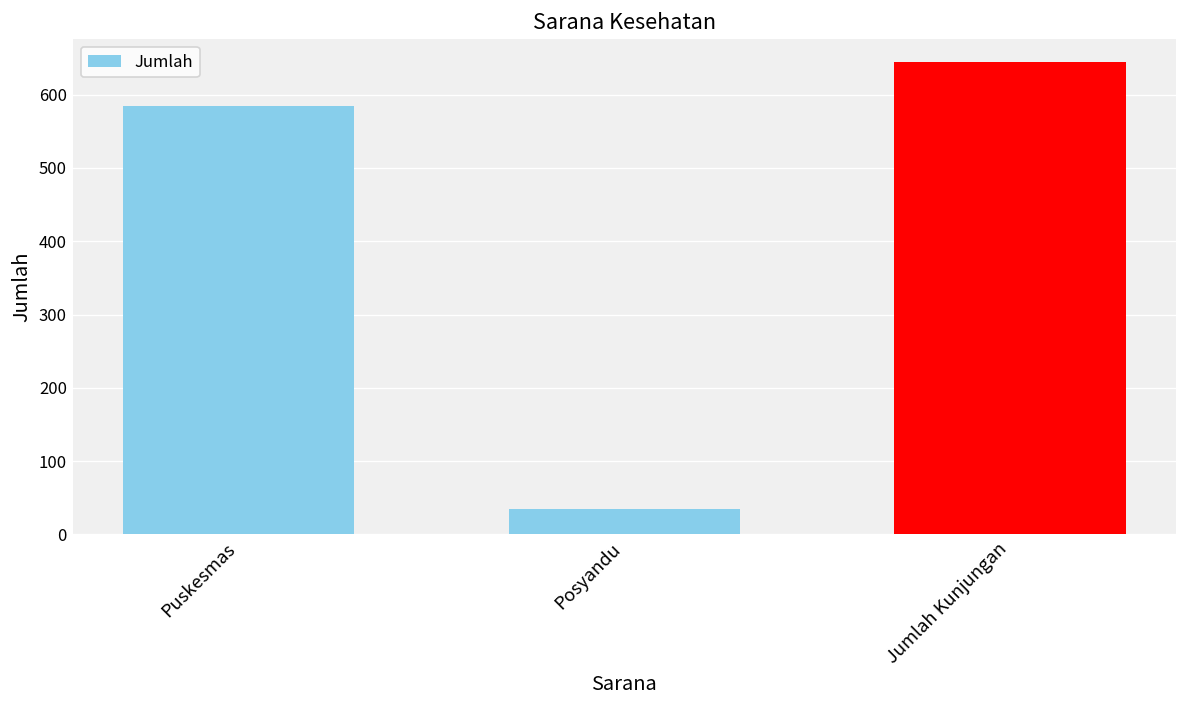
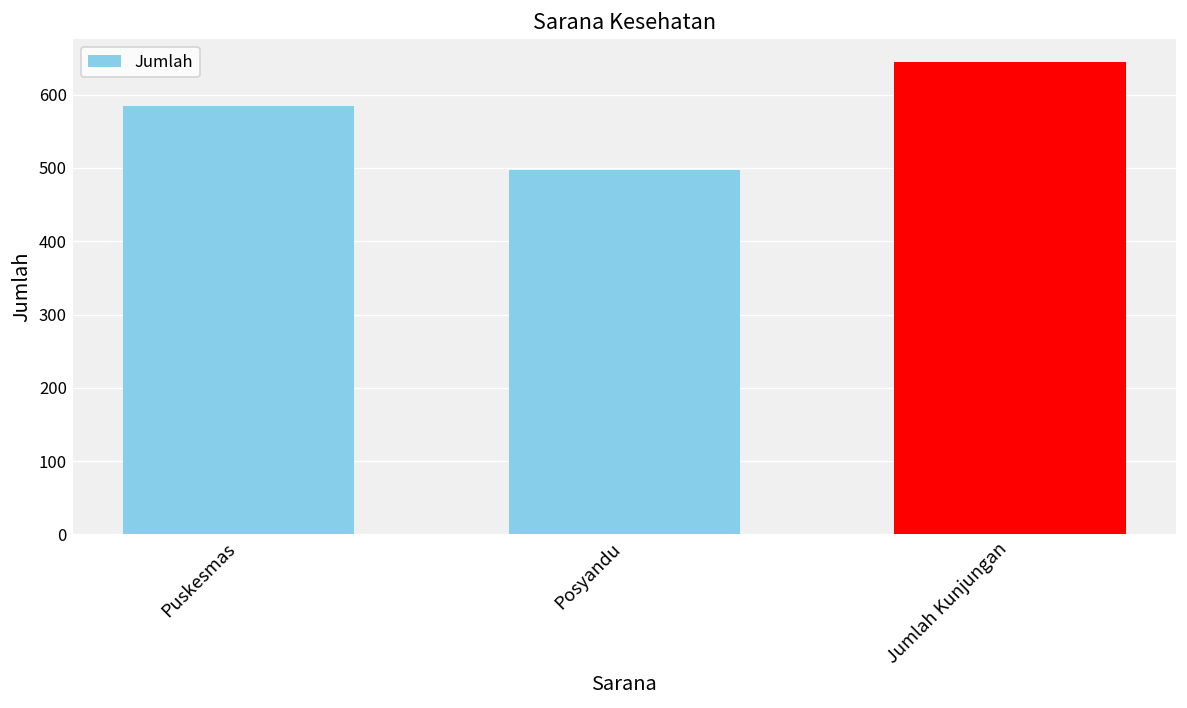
  {
    "Puskesmas": 580,
-   "Posyandu": 40,
+   "Posyandu": 500,
    "Jumlah Kunjungan": 640
  }
